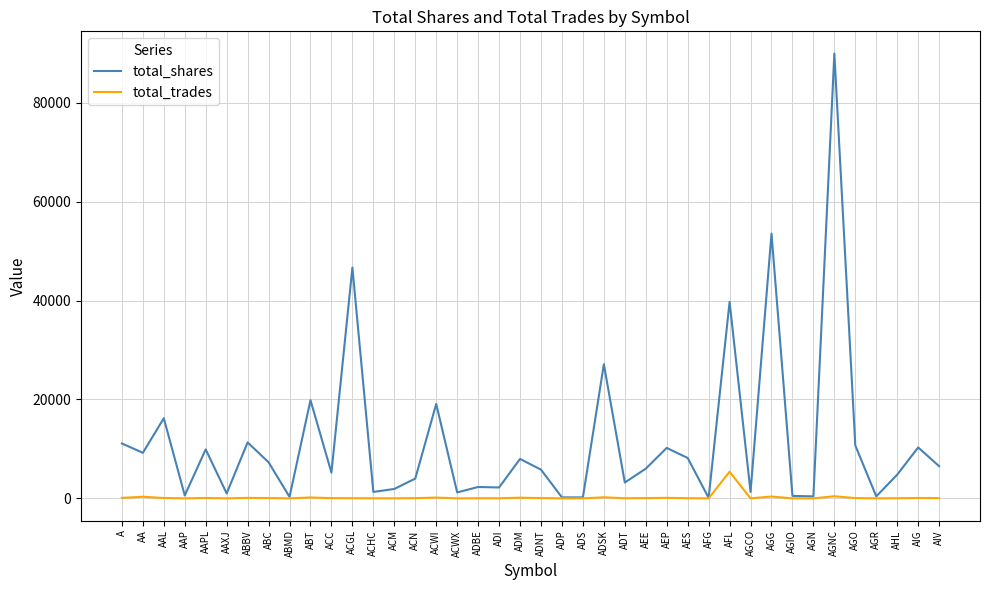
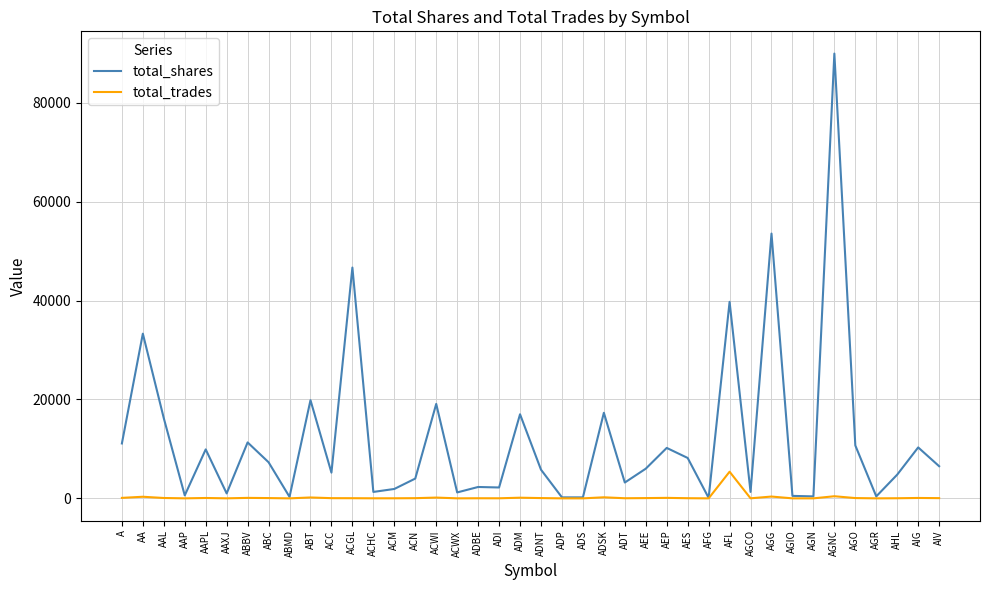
  {
    "total_shares": {
      "A": 11000,
-     "AA": 9000,
+     "AA": 33000,
      "AAL": 16000,
      "AAP": 1000,
      "AAPL": 10000,
      "AAXJ": 1000,
      "ABBV": 11000,
      "ABC": 7000,
      "ABT": 20000,
      "ACC": 5000,
      "ACGL": 47000,
      "ACHC": 1000,
      "ACM": 2000,
      "ACN": 4000,
      "ACWI": 19000,
      "ACWX": 1000,
      "ADBE": 2000,
      "ADI": 2000,
-     "ADM": 8000,
+     "ADM": 17000,
      "ADNT": 6000,
-     "ADSK": 27000,
+     "ADSK": 17000,
      "ADT": 3000,
      "AEE": 6000,
      "AEP": 10000,
      "AES": 8000,
      "AFL": 40000,
      "AGCO": 1000,
      "AGG": 54000,
      "AGNC": 90000,
      "AGO": 11000,
      "AHL": 5000,
      "AIG": 10000,
      "AIV": 7000
    },
    "total_trades": {
      "A": 0,
      "AA": 0,
      "AAL": 0,
      "AAP": 0,
      "AAPL": 0,
      "AAXJ": 0,
      "ABBV": 0,
      "ABC": 0,
      "ABT": 0,
      "ACC": 0,
      "ACGL": 0,
      "ACHC": 0,
      "ACM": 0,
      "ACN": 0,
      "ACWI": 0,
      "ACWX": 0,
      "ADBE": 0,
      "ADI": 0,
      "ADM": 0,
      "ADNT": 0,
      "ADSK": 0,
      "ADT": 0,
      "AEE": 0,
      "AEP": 0,
      "AES": 0,
      "AFL": 5000,
      "AGCO": 0,
      "AGG": 0,
      "AGNC": 0,
      "AGO": 0,
      "AHL": 0,
      "AIG": 0,
      "AIV": 0
    }
  }
